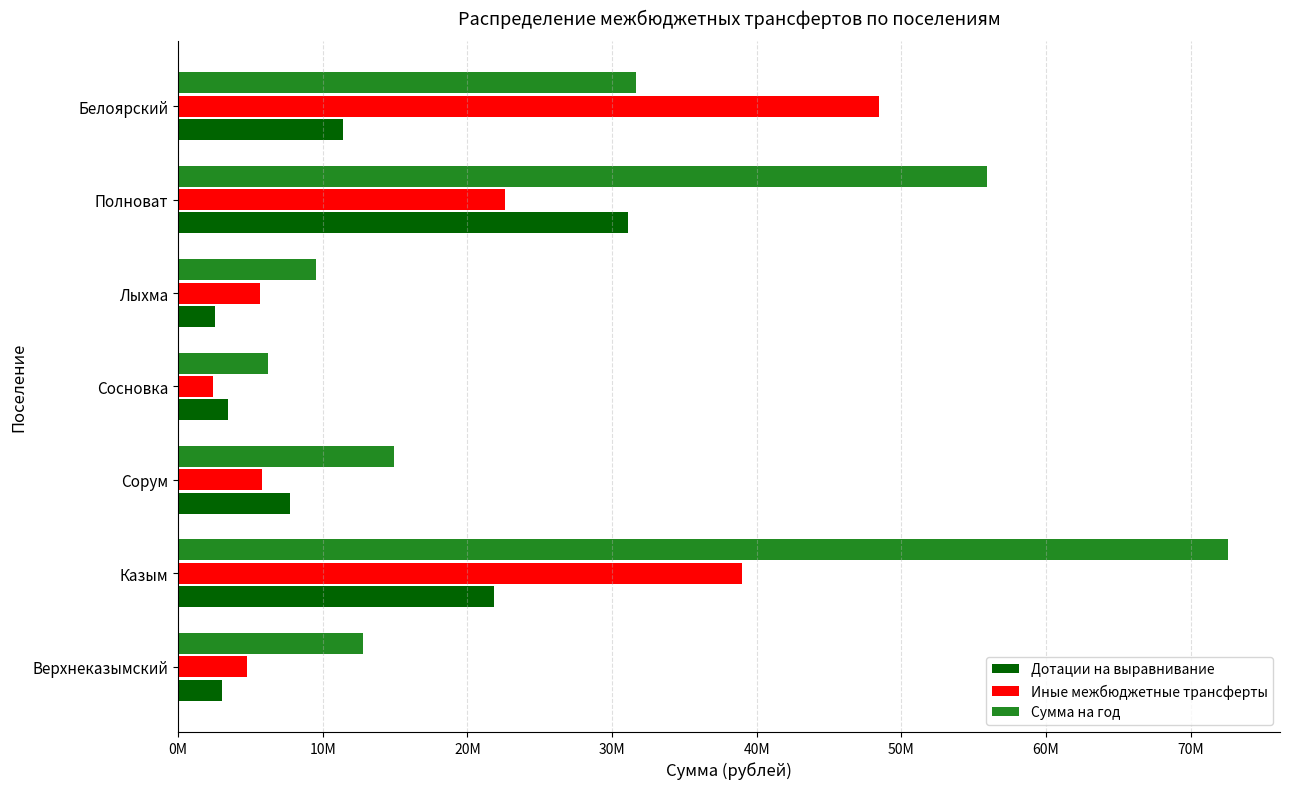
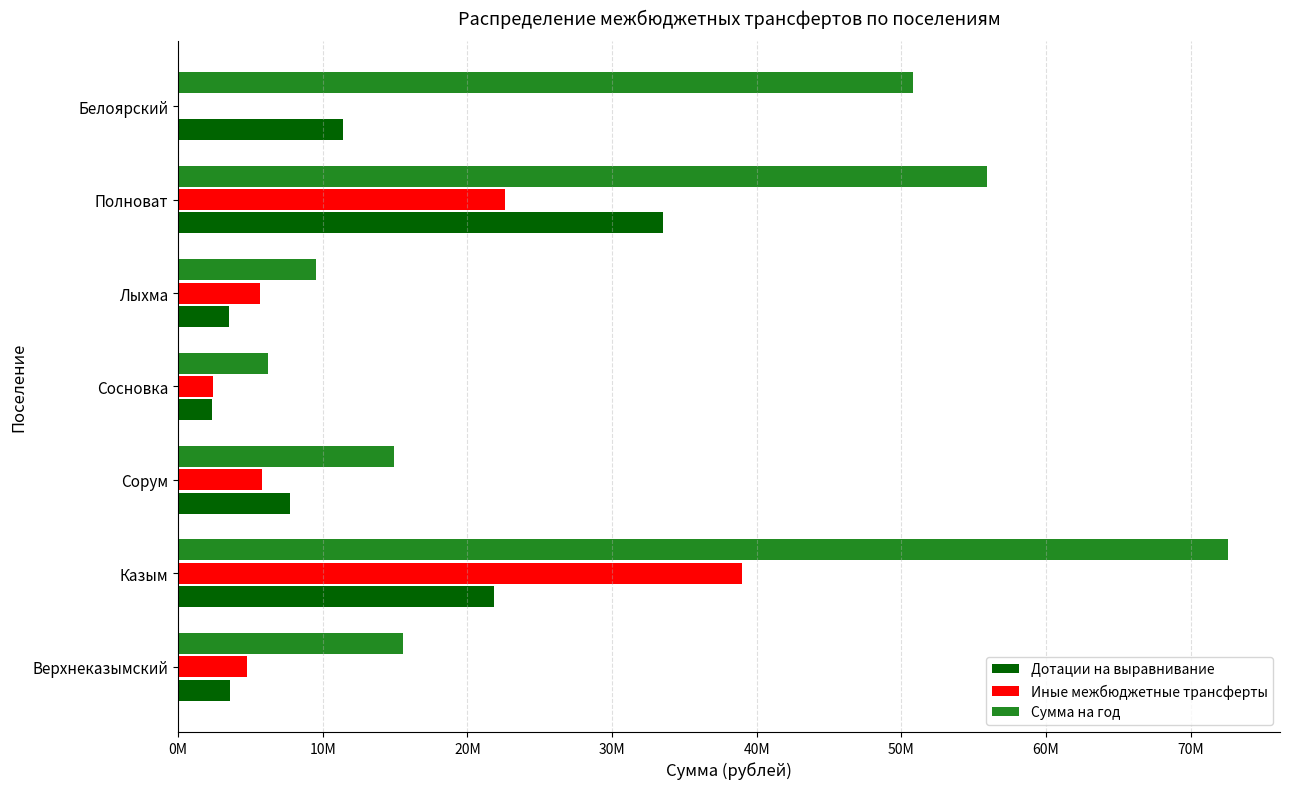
  {
    "Дотации на выравнивание": {
      "Белоярский": 11400000,
-     "Полноват": 31100000,
-     "Лыхма": 2600000,
-     "Сосновка": 3500000,
+     "Полноват": 33500000,
+     "Лыхма": 3500000,
+     "Сосновка": 2400000,
      "Сорум": 7800000,
      "Казым": 21800000,
-     "Верхнеказымский": 3000000
+     "Верхнеказымский": 3600000
    },
    "Иные межбюджетные трансферты": {
-     "Белоярский": 48500000,
+     "Белоярский": 0,
      "Полноват": 22600000,
      "Лыхма": 5600000,
      "Сосновка": 2400000,
      "Сорум": 5800000,
      "Казым": 39000000,
      "Верхнеказымский": 4800000
    },
    "Сумма на год": {
-     "Белоярский": 31600000,
+     "Белоярский": 50800000,
      "Полноват": 55900000,
      "Лыхма": 9500000,
      "Сосновка": 6200000,
      "Сорум": 14900000,
      "Казым": 72600000,
-     "Верхнеказымский": 12800000
+     "Верхнеказымский": 15500000
    }
  }
